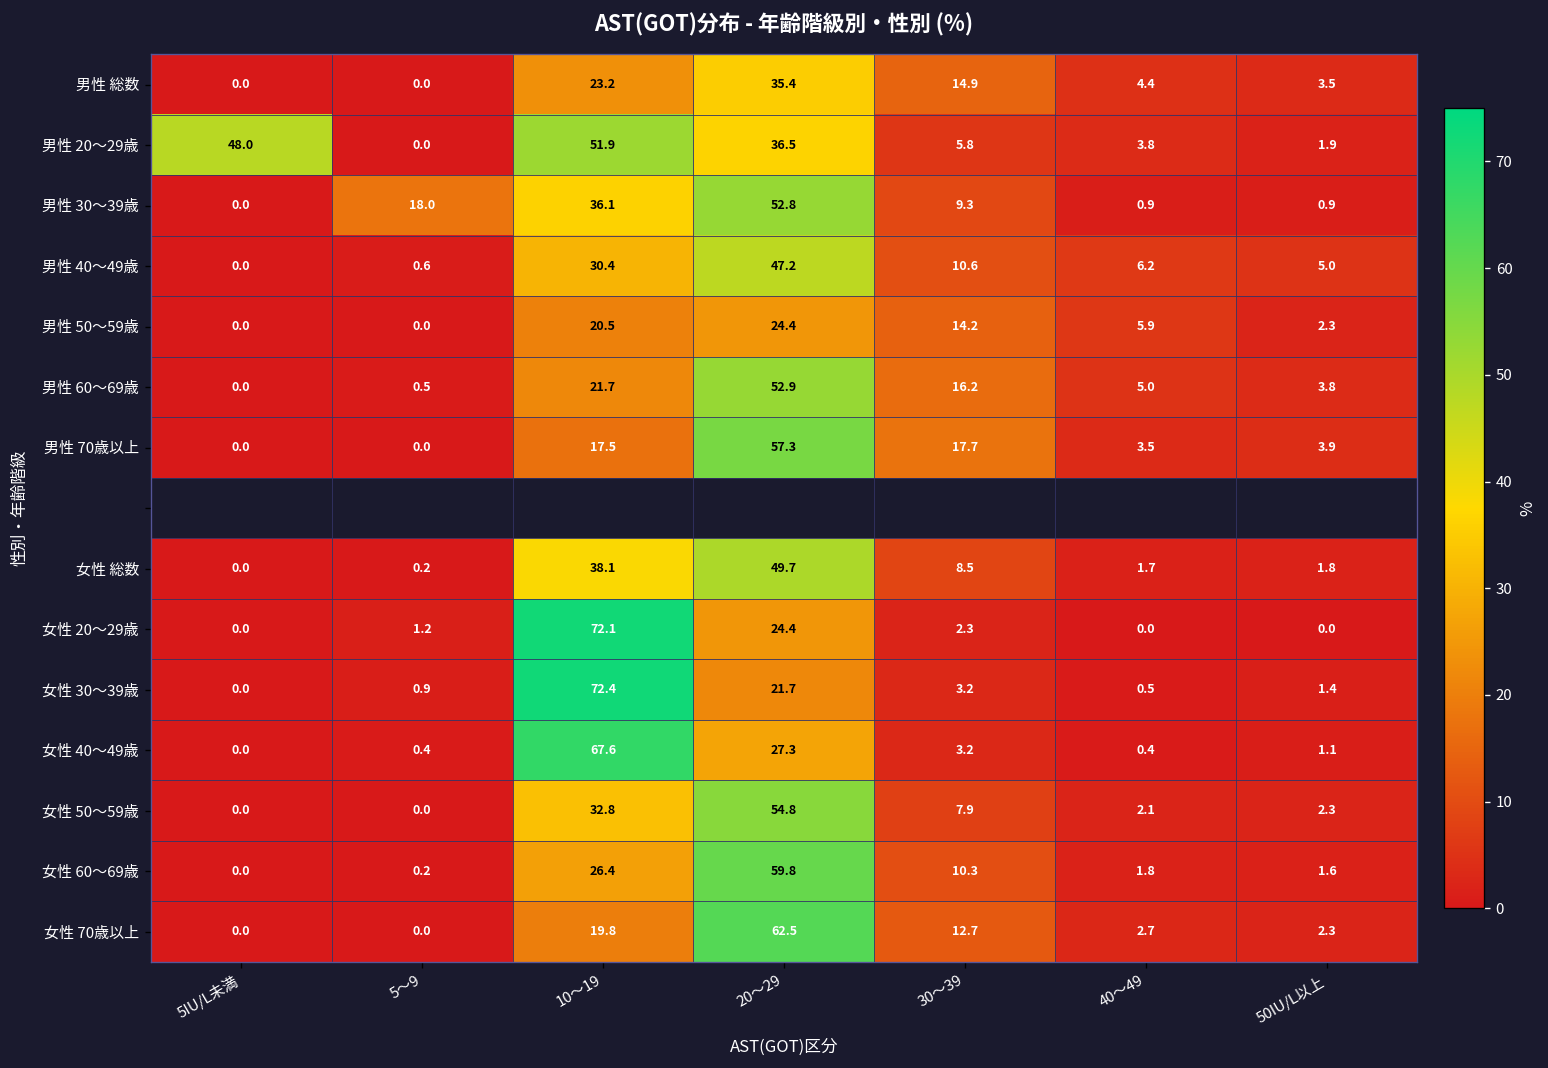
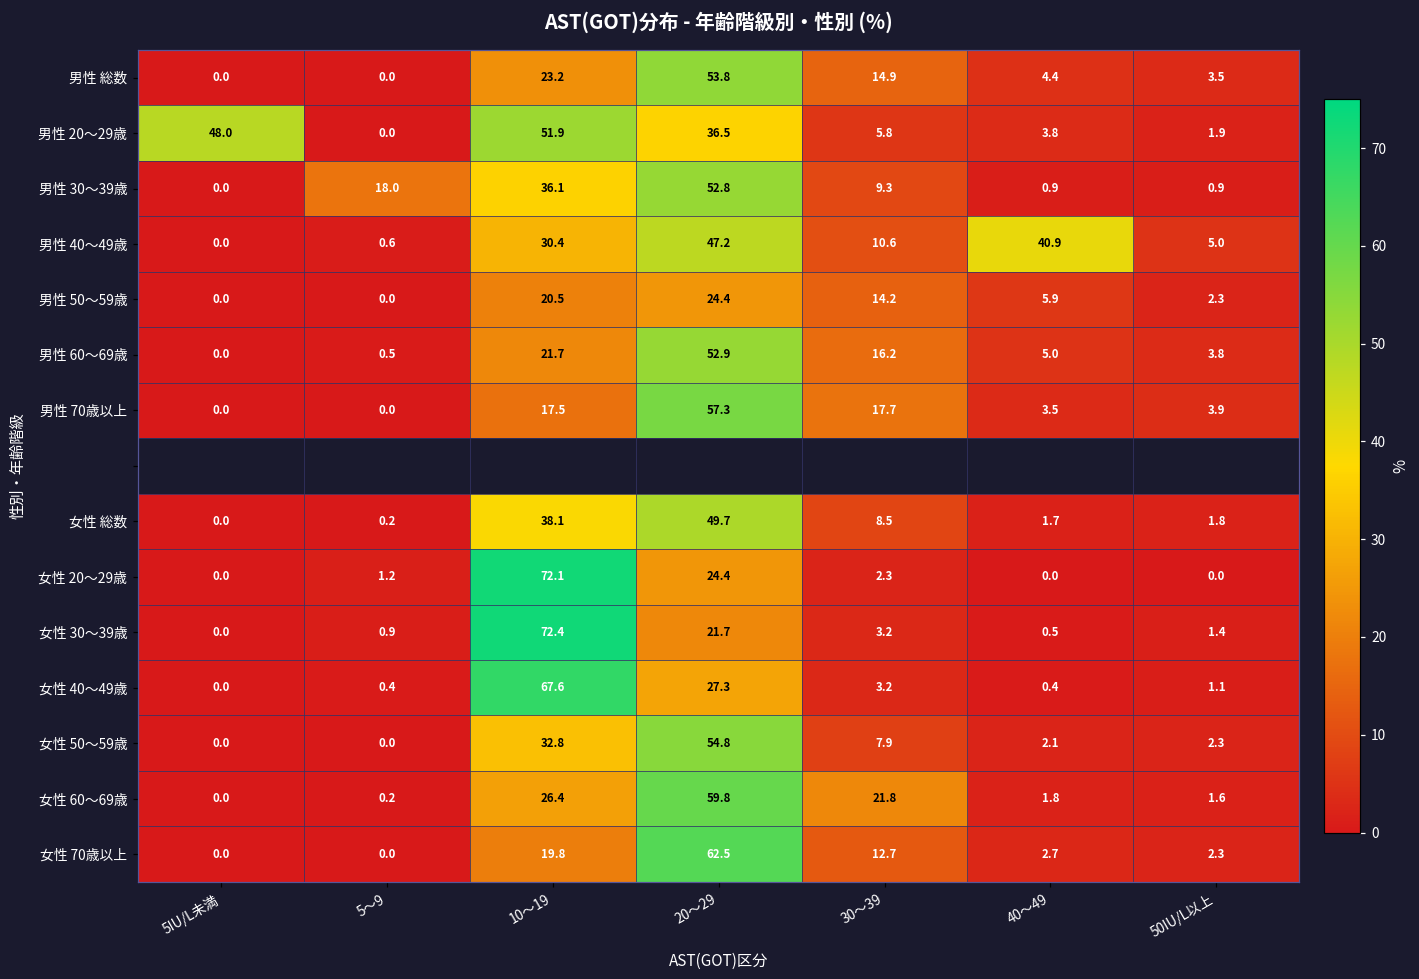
  {
    "男性 総数": {
      "5IU/L未満": 0.0,
      "5～9": 0.0,
      "10～19": 23.2,
-     "20～29": 35.4,
+     "20～29": 53.8,
      "30～39": 14.9,
      "40～49": 4.4,
      "50IU/L以上": 3.5
    },
    "男性 20～29歳": {
      "5IU/L未満": 48.0,
      "5～9": 0.0,
      "10～19": 51.9,
      "20～29": 36.5,
      "30～39": 5.8,
      "40～49": 3.8,
      "50IU/L以上": 1.9
    },
    "男性 30～39歳": {
      "5IU/L未満": 0.0,
      "5～9": 18.0,
      "10～19": 36.1,
      "20～29": 52.8,
      "30～39": 9.3,
      "40～49": 0.9,
      "50IU/L以上": 0.9
    },
    "男性 40～49歳": {
      "5IU/L未満": 0.0,
      "5～9": 0.6,
      "10～19": 30.4,
      "20～29": 47.2,
      "30～39": 10.6,
-     "40～49": 6.2,
+     "40～49": 40.9,
      "50IU/L以上": 5.0
    },
    "男性 50～59歳": {
      "5IU/L未満": 0.0,
      "5～9": 0.0,
      "10～19": 20.5,
      "20～29": 24.4,
      "30～39": 14.2,
      "40～49": 5.9,
      "50IU/L以上": 2.3
    },
    "男性 60～69歳": {
      "5IU/L未満": 0.0,
      "5～9": 0.5,
      "10～19": 21.7,
      "20～29": 52.9,
      "30～39": 16.2,
      "40～49": 5.0,
      "50IU/L以上": 3.8
    },
    "男性 70歳以上": {
      "5IU/L未満": 0.0,
      "5～9": 0.0,
      "10～19": 17.5,
      "20～29": 57.3,
      "30～39": 17.7,
      "40～49": 3.5,
      "50IU/L以上": 3.9
    },
    "女性 総数": {
      "5IU/L未満": 0.0,
      "5～9": 0.2,
      "10～19": 38.1,
      "20～29": 49.7,
      "30～39": 8.5,
      "40～49": 1.7,
      "50IU/L以上": 1.8
    },
    "女性 20～29歳": {
      "5IU/L未満": 0.0,
      "5～9": 1.2,
      "10～19": 72.1,
      "20～29": 24.4,
      "30～39": 2.3,
      "40～49": 0.0,
      "50IU/L以上": 0.0
    },
    "女性 30～39歳": {
      "5IU/L未満": 0.0,
      "5～9": 0.9,
      "10～19": 72.4,
      "20～29": 21.7,
      "30～39": 3.2,
      "40～49": 0.5,
      "50IU/L以上": 1.4
    },
    "女性 40～49歳": {
      "5IU/L未満": 0.0,
      "5～9": 0.4,
      "10～19": 67.6,
      "20～29": 27.3,
      "30～39": 3.2,
      "40～49": 0.4,
      "50IU/L以上": 1.1
    },
    "女性 50～59歳": {
      "5IU/L未満": 0.0,
      "5～9": 0.0,
      "10～19": 32.8,
      "20～29": 54.8,
      "30～39": 7.9,
      "40～49": 2.1,
      "50IU/L以上": 2.3
    },
    "女性 60～69歳": {
      "5IU/L未満": 0.0,
      "5～9": 0.2,
      "10～19": 26.4,
      "20～29": 59.8,
-     "30～39": 10.3,
+     "30～39": 21.8,
      "40～49": 1.8,
      "50IU/L以上": 1.6
    },
    "女性 70歳以上": {
      "5IU/L未満": 0.0,
      "5～9": 0.0,
      "10～19": 19.8,
      "20～29": 62.5,
      "30～39": 12.7,
      "40～49": 2.7,
      "50IU/L以上": 2.3
    }
  }
